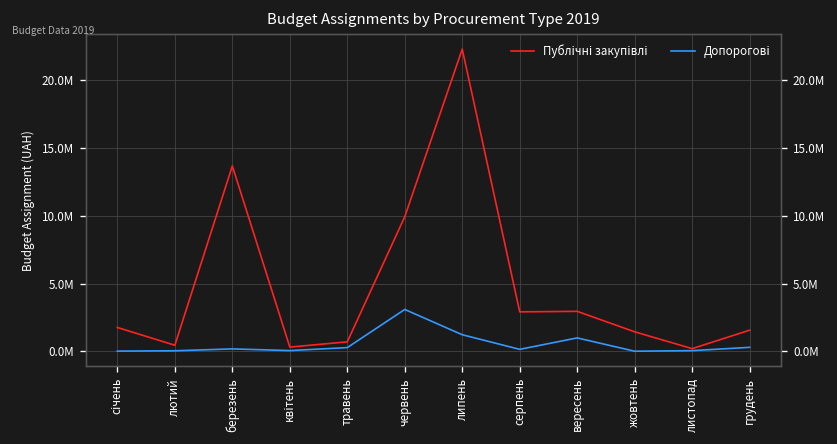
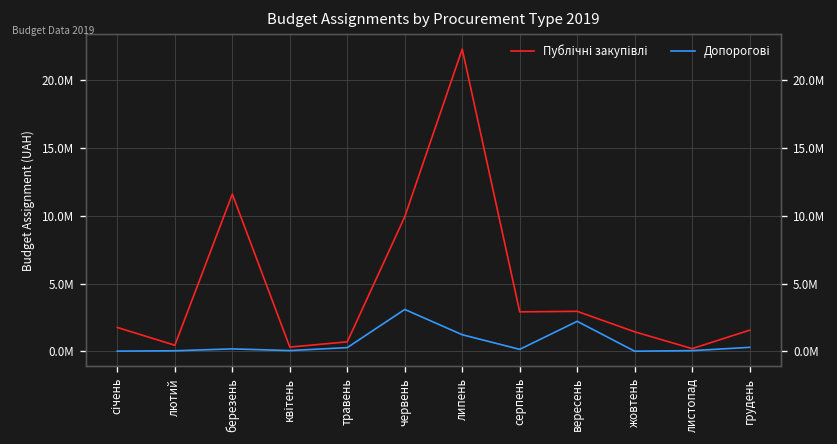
  {
    "Публічні закупівлі": {
      "січень": 1800000,
      "лютий": 500000,
-     "березень": 13700000,
+     "березень": 11600000,
      "квітень": 300000,
      "травень": 700000,
      "червень": 9900000,
      "липень": 22300000,
      "серпень": 2900000,
      "вересень": 3000000,
      "жовтень": 1400000,
      "грудень": 1600000
    },
    "Допорогові": {
      "січень": 0,
      "лютий": 0,
      "березень": 200000,
      "квітень": 100000,
      "травень": 300000,
      "червень": 3100000,
      "липень": 1200000,
      "серпень": 100000,
-     "вересень": 1000000,
+     "вересень": 2200000,
      "жовтень": 0,
      "грудень": 300000
    }
  }
